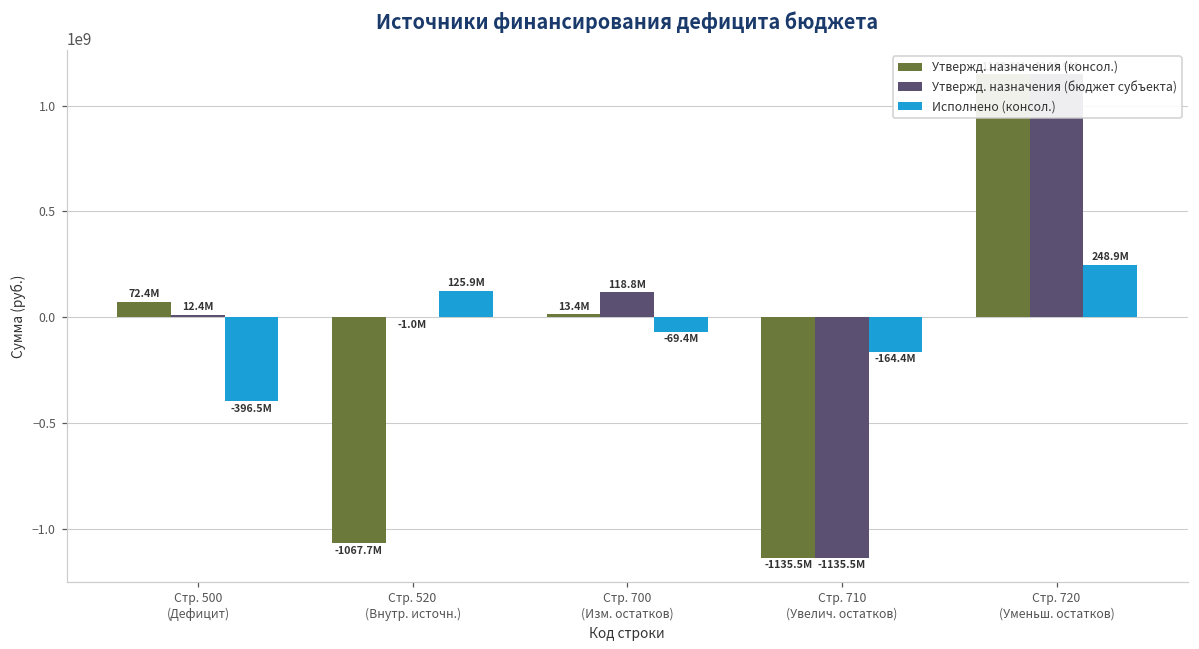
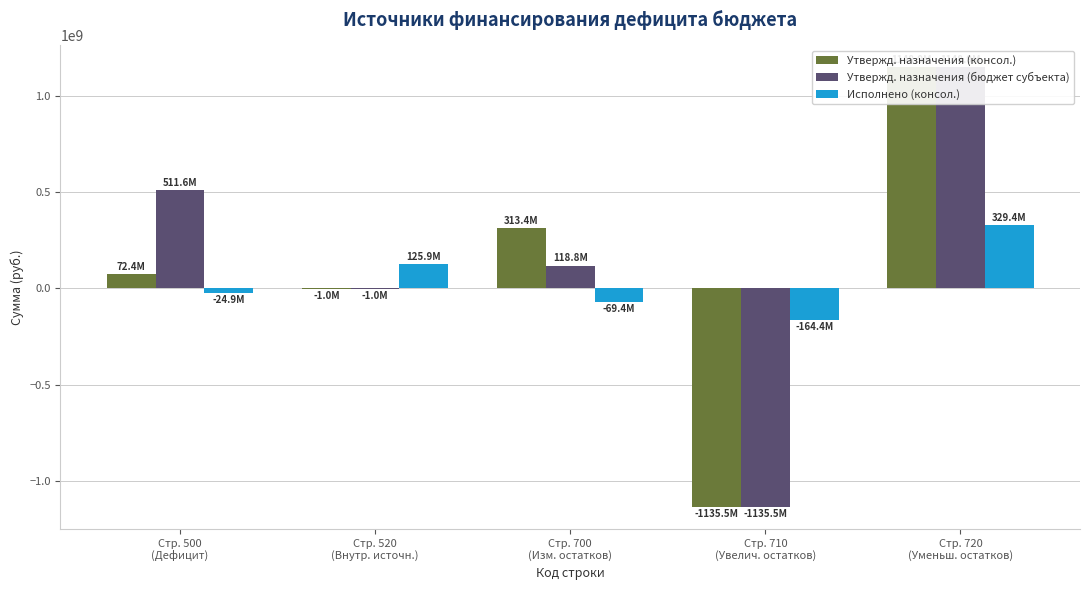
  {
    "Утвержд. назначения (консол.)": {
      "Стр. 500 (Дефицит)": "72.4M",
-     "Стр. 520 (Внутр. источн.)": "-1067.7M",
-     "Стр. 700 (Изм. остатков)": "13.4M",
+     "Стр. 520 (Внутр. источн.)": "-1.0M",
+     "Стр. 700 (Изм. остатков)": "313.4M",
      "Стр. 710 (Увелич. остатков)": "-1135.5M"
    },
    "Утвержд. назначения (бюджет субъекта)": {
-     "Стр. 500 (Дефицит)": "12.4M",
+     "Стр. 500 (Дефицит)": "511.6M",
      "Стр. 520 (Внутр. источн.)": "-1.0M",
      "Стр. 700 (Изм. остатков)": "118.8M",
      "Стр. 710 (Увелич. остатков)": "-1135.5M"
    },
    "Исполнено (консол.)": {
-     "Стр. 500 (Дефицит)": "-396.5M",
+     "Стр. 500 (Дефицит)": "-24.9M",
      "Стр. 520 (Внутр. источн.)": "125.9M",
      "Стр. 700 (Изм. остатков)": "-69.4M",
      "Стр. 710 (Увелич. остатков)": "-164.4M",
-     "Стр. 720 (Уменьш. остатков)": "248.9M"
+     "Стр. 720 (Уменьш. остатков)": "329.4M"
    }
  }
